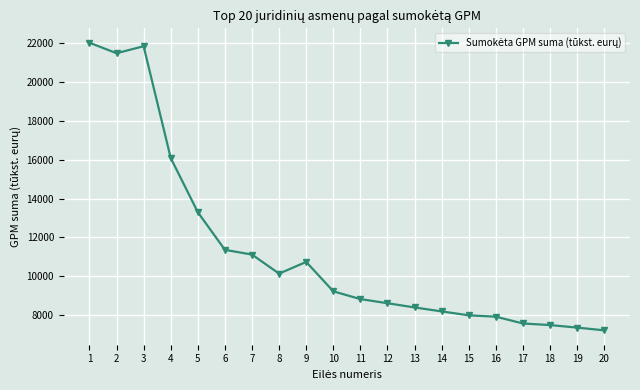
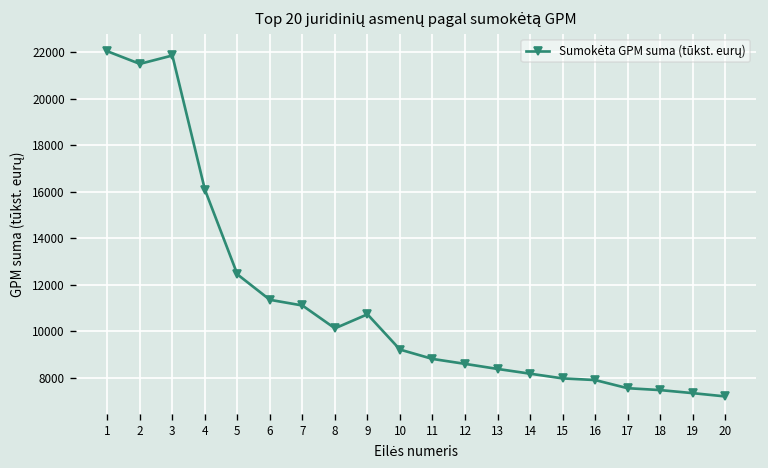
  {
    "1": 22000,
    "2": 21500,
    "3": 21900,
    "4": 16100,
-   "5": 13300,
+   "5": 12400,
    "6": 11400,
    "7": 11100,
    "8": 10100,
    "9": 10700,
    "10": 9200,
    "11": 8800,
    "12": 8600,
    "13": 8400,
    "14": 8200,
    "15": 8000,
    "16": 7900,
    "17": 7600,
    "18": 7500,
    "19": 7300,
    "20": 7200
  }
